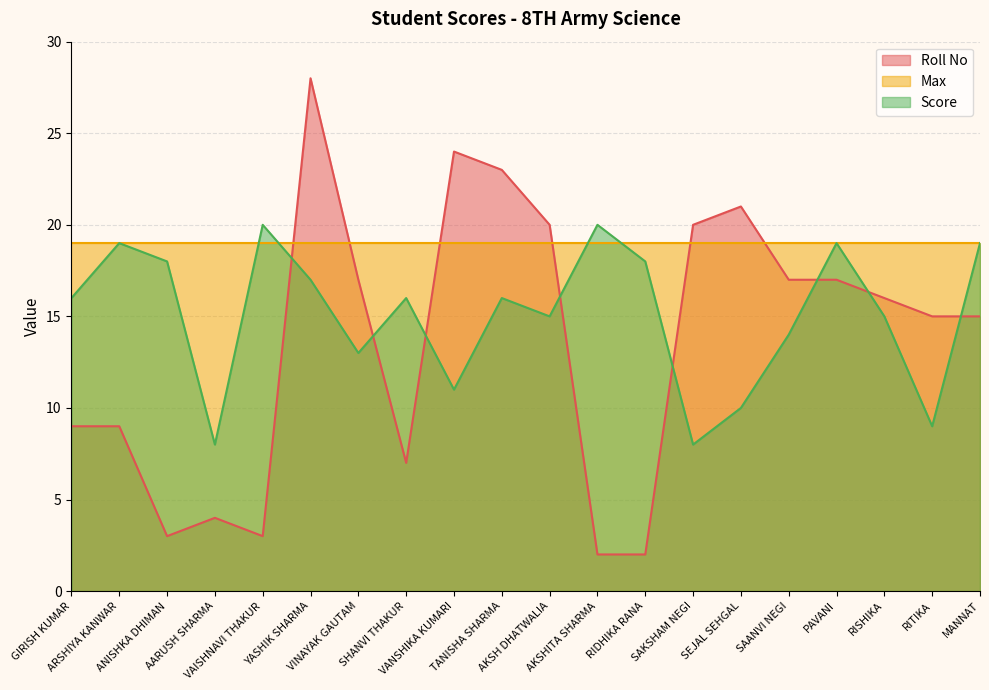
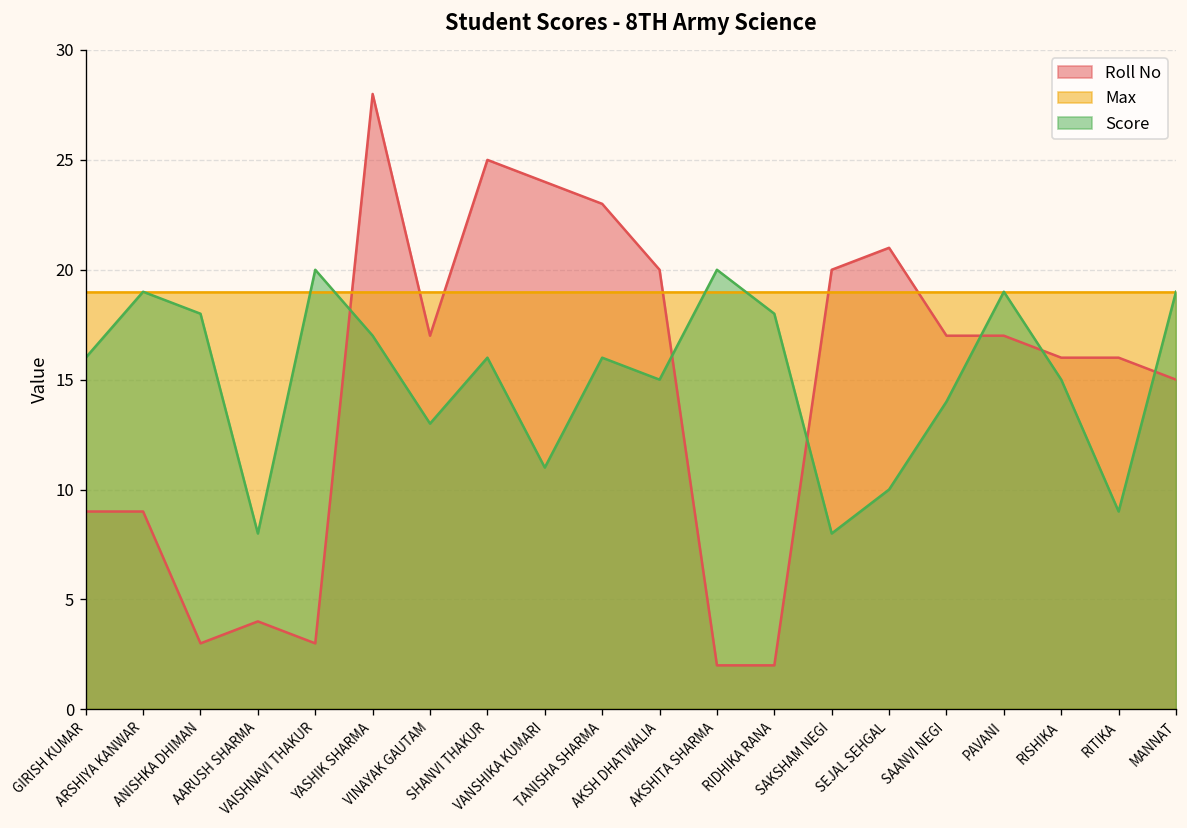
  {
    "Roll No": {
      "GIRISH KUMAR": 9,
      "ARSHIYA KANWAR": 9,
      "ANISHKA DHIMAN": 3,
      "AARUSH SHARMA": 4,
      "VAISHNAVI THAKUR": 3,
      "YASHIK SHARMA": 28,
      "VINAYAK GAUTAM": 17,
-     "SHANVI THAKUR": 7,
+     "SHANVI THAKUR": 25,
      "VANSHIKA KUMARI": 24,
      "TANISHA SHARMA": 23,
      "AKSH DHATWALIA": 20,
      "AKSHITA SHARMA": 2,
      "RIDHIKA RANA": 2,
      "SAKSHAM NEGI": 20,
      "SEJAL SEHGAL": 21,
      "SAANVI NEGI": 17,
      "PAVANI": 17,
      "RISHIKA": 16,
-     "RITIKA": 15,
+     "RITIKA": 16,
      "MANNAT": 15
    },
    "Max": {
      "GIRISH KUMAR": 19,
      "ANISHKA DHIMAN": 19,
      "AARUSH SHARMA": 19,
      "VAISHNAVI THAKUR": 19,
      "YASHIK SHARMA": 19,
      "VINAYAK GAUTAM": 19,
      "SHANVI THAKUR": 19,
      "VANSHIKA KUMARI": 19,
      "TANISHA SHARMA": 19,
      "AKSH DHATWALIA": 19,
      "AKSHITA SHARMA": 19,
      "RIDHIKA RANA": 19,
      "SAKSHAM NEGI": 19,
      "SEJAL SEHGAL": 19,
      "SAANVI NEGI": 19,
      "RISHIKA": 19,
      "RITIKA": 19
    },
    "Score": {
      "GIRISH KUMAR": 16,
      "ANISHKA DHIMAN": 18,
      "AARUSH SHARMA": 8,
      "VAISHNAVI THAKUR": 20,
      "YASHIK SHARMA": 17,
      "VINAYAK GAUTAM": 13,
      "SHANVI THAKUR": 16,
      "VANSHIKA KUMARI": 11,
      "TANISHA SHARMA": 16,
      "AKSH DHATWALIA": 15,
      "AKSHITA SHARMA": 20,
      "RIDHIKA RANA": 18,
      "SAKSHAM NEGI": 8,
      "SEJAL SEHGAL": 10,
      "SAANVI NEGI": 14,
      "RISHIKA": 15,
      "RITIKA": 9
    }
  }
